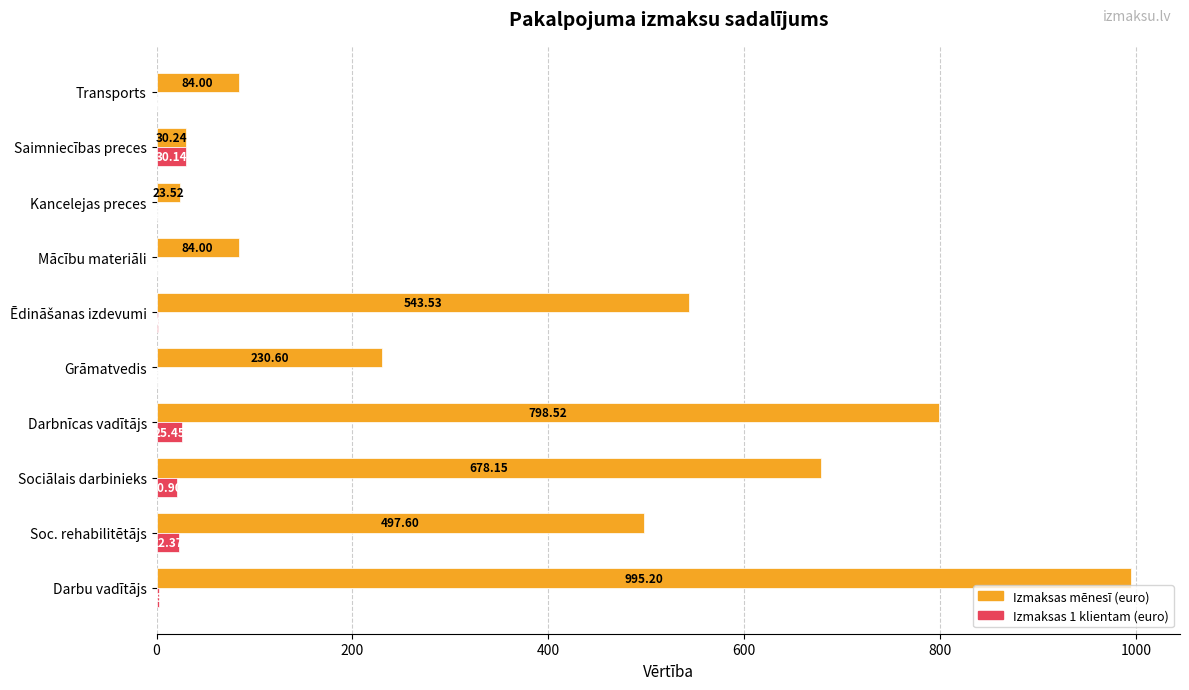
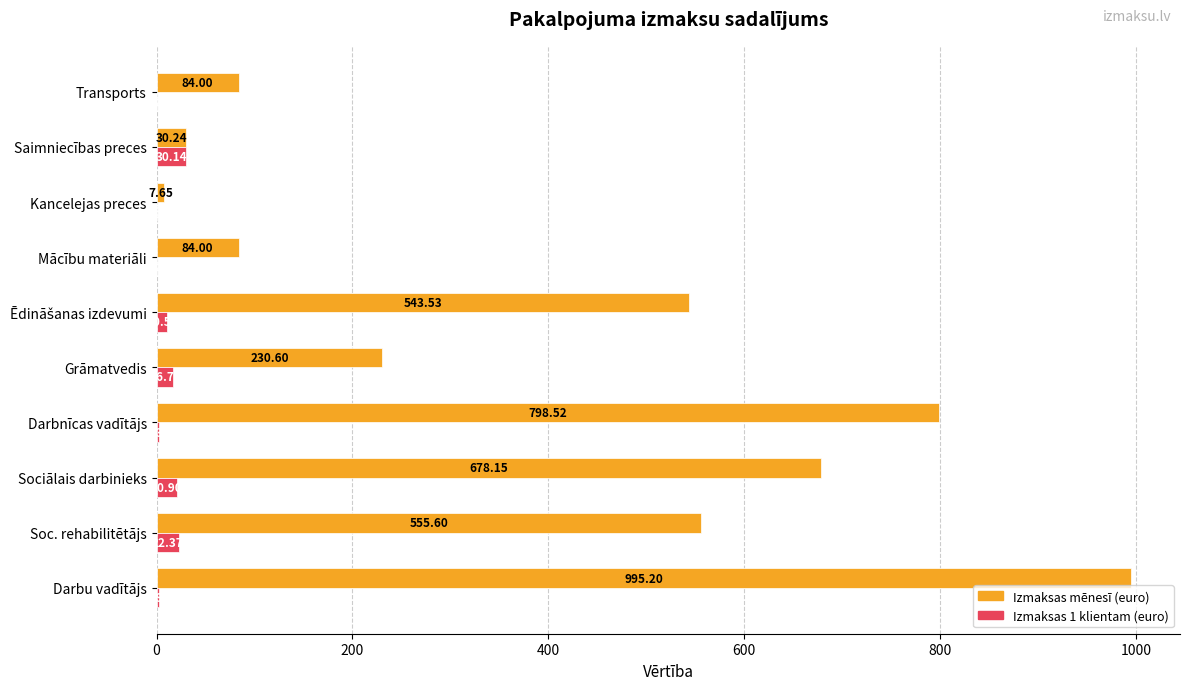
  {
    "Izmaksas mēnesī (euro)": {
      "Transports": 84.00,
      "Saimniecības preces": 30.24,
-     "Kancelejas preces": 23.52,
+     "Kancelejas preces": 7.65,
      "Mācību materiāli": 84.00,
      "Ēdināšanas izdevumi": 543.53,
      "Grāmatvedis": 230.60,
      "Darbnīcas vadītājs": 798.52,
      "Sociālais darbinieks": 678.15,
-     "Soc. rehabilitētājs": 497.60,
+     "Soc. rehabilitētājs": 555.60,
      "Darbu vadītājs": 995.20
    },
    "Izmaksas 1 klientam (euro)": {
-     "Ēdināšanas izdevumi": 0,
-     "Grāmatvedis": 0,
-     "Darbnīcas vadītājs": 30,
+     "Ēdināšanas izdevumi": 10,
+     "Grāmatvedis": 20,
+     "Darbnīcas vadītājs": 0,
      "Darbu vadītājs": 0
    }
  }
